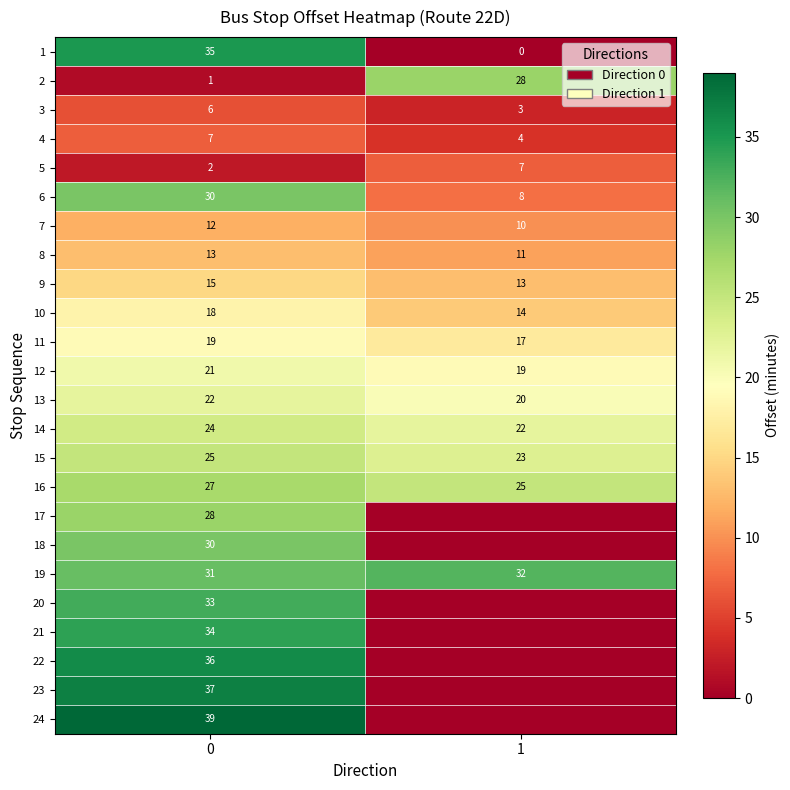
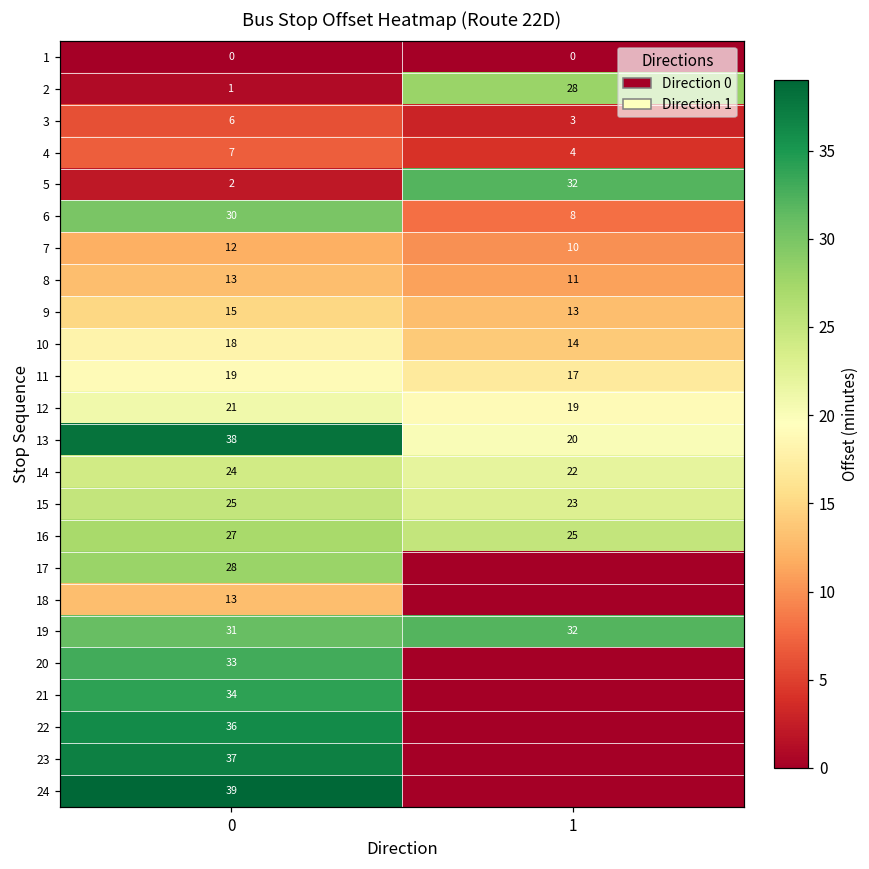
  {
    "1": {
-     "0": 35,
+     "0": 0,
      "1": 0
    },
    "2": {
      "0": 1,
      "1": 28
    },
    "3": {
      "0": 6,
      "1": 3
    },
    "4": {
      "0": 7,
      "1": 4
    },
    "5": {
      "0": 2,
-     "1": 7
+     "1": 32
    },
    "6": {
      "0": 30,
      "1": 8
    },
    "7": {
      "0": 12,
      "1": 10
    },
    "8": {
      "0": 13,
      "1": 11
    },
    "9": {
      "0": 15,
      "1": 13
    },
    "10": {
      "0": 18,
      "1": 14
    },
    "11": {
      "0": 19,
      "1": 17
    },
    "12": {
      "0": 21,
      "1": 19
    },
    "13": {
-     "0": 22,
+     "0": 38,
      "1": 20
    },
    "14": {
      "0": 24,
      "1": 22
    },
    "15": {
      "0": 25,
      "1": 23
    },
    "16": {
      "0": 27,
      "1": 25
    },
    "17": {
      "0": 28
    },
    "18": {
-     "0": 30
+     "0": 13
    },
    "19": {
      "0": 31,
      "1": 32
    },
    "20": {
      "0": 33
    },
    "21": {
      "0": 34
    },
    "22": {
      "0": 36
    },
    "23": {
      "0": 37
    },
    "24": {
      "0": 39
    }
  }
